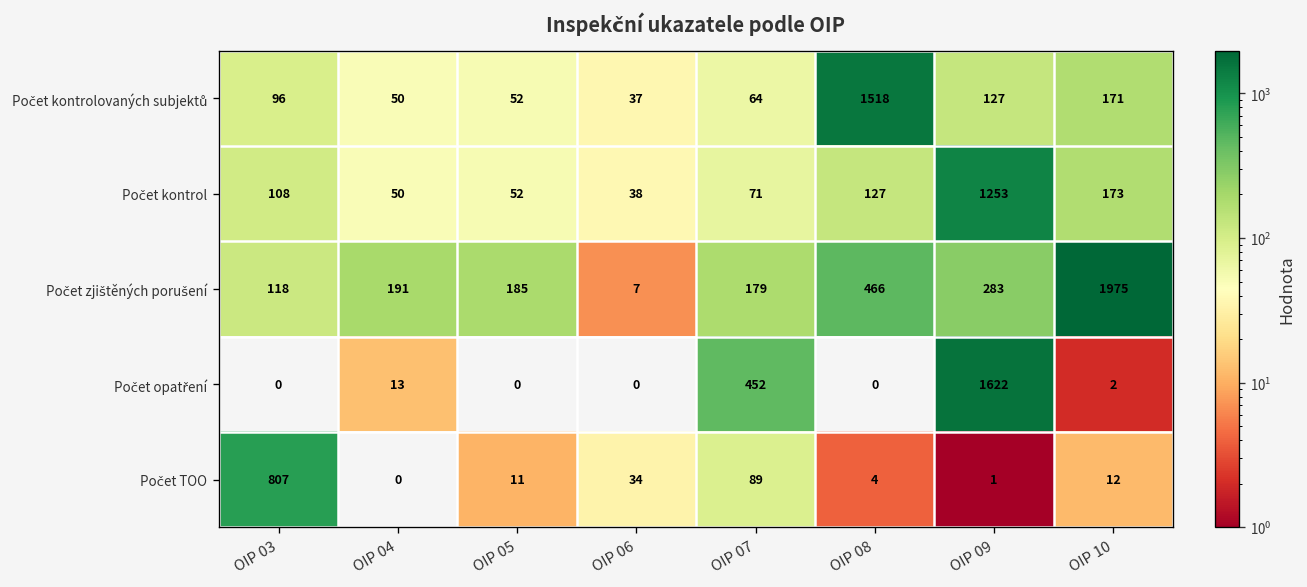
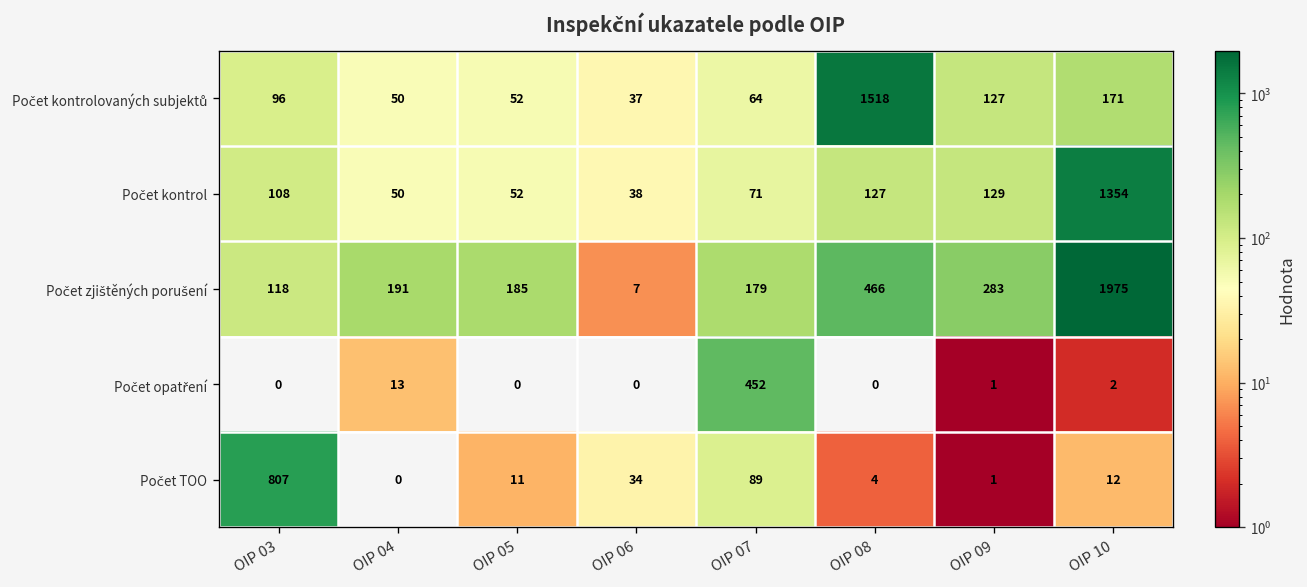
  {
    "Počet kontrolovaných subjektů": {
      "OIP 03": 96,
      "OIP 04": 50,
      "OIP 05": 52,
      "OIP 06": 37,
      "OIP 07": 64,
      "OIP 08": 1518,
      "OIP 09": 127,
      "OIP 10": 171
    },
    "Počet kontrol": {
      "OIP 03": 108,
      "OIP 04": 50,
      "OIP 05": 52,
      "OIP 06": 38,
      "OIP 07": 71,
      "OIP 08": 127,
-     "OIP 09": 1253,
-     "OIP 10": 173
+     "OIP 09": 129,
+     "OIP 10": 1354
    },
    "Počet zjištěných porušení": {
      "OIP 03": 118,
      "OIP 04": 191,
      "OIP 05": 185,
      "OIP 06": 7,
      "OIP 07": 179,
      "OIP 08": 466,
      "OIP 09": 283,
      "OIP 10": 1975
    },
    "Počet opatření": {
      "OIP 03": 0,
      "OIP 04": 13,
      "OIP 05": 0,
      "OIP 06": 0,
      "OIP 07": 452,
      "OIP 08": 0,
-     "OIP 09": 1622,
+     "OIP 09": 1,
      "OIP 10": 2
    },
    "Počet TOO": {
      "OIP 03": 807,
      "OIP 04": 0,
      "OIP 05": 11,
      "OIP 06": 34,
      "OIP 07": 89,
      "OIP 08": 4,
      "OIP 09": 1,
      "OIP 10": 12
    }
  }
